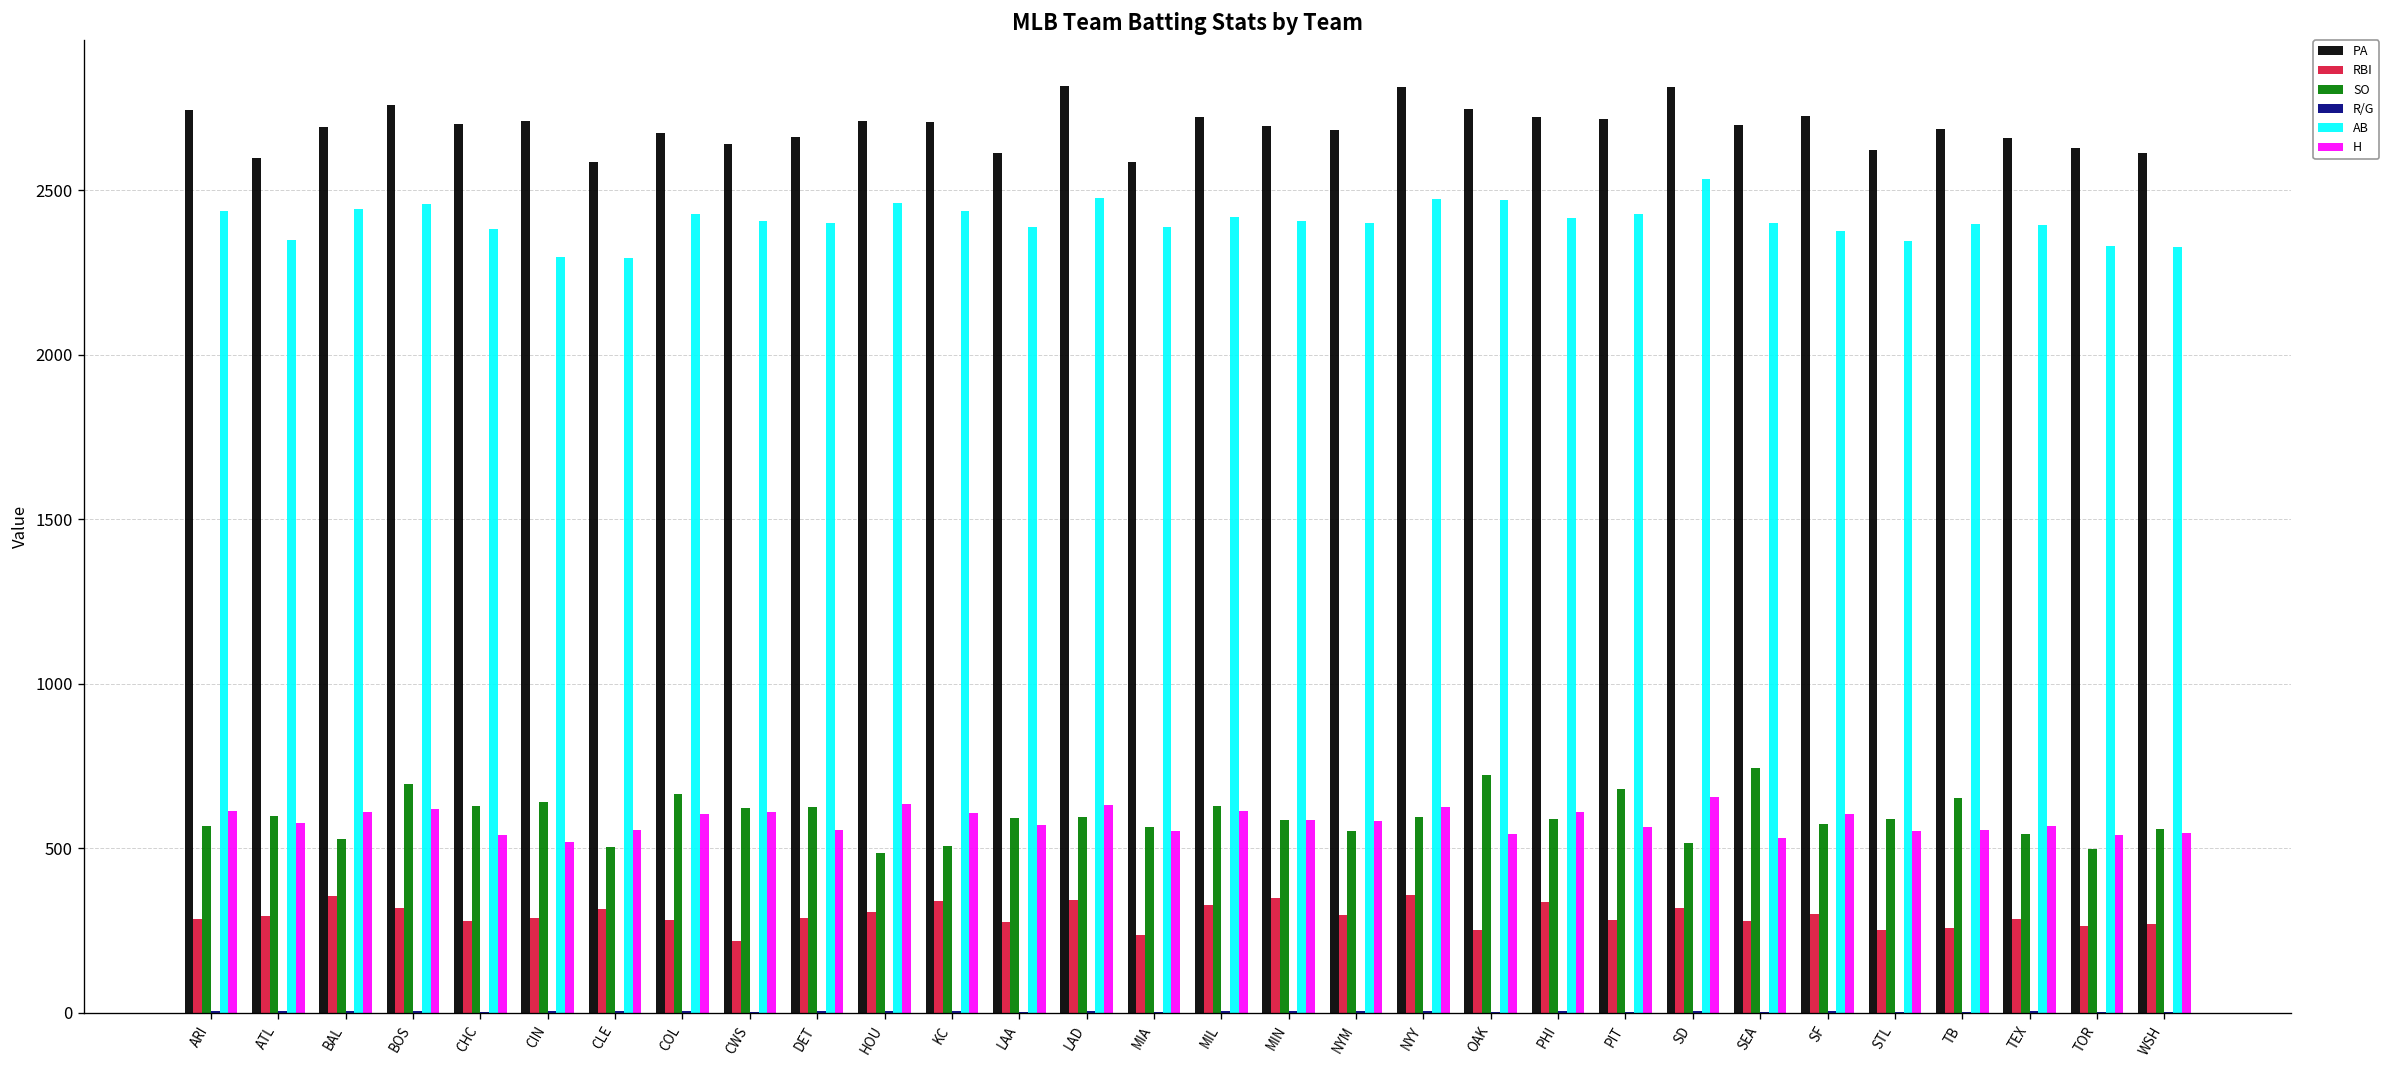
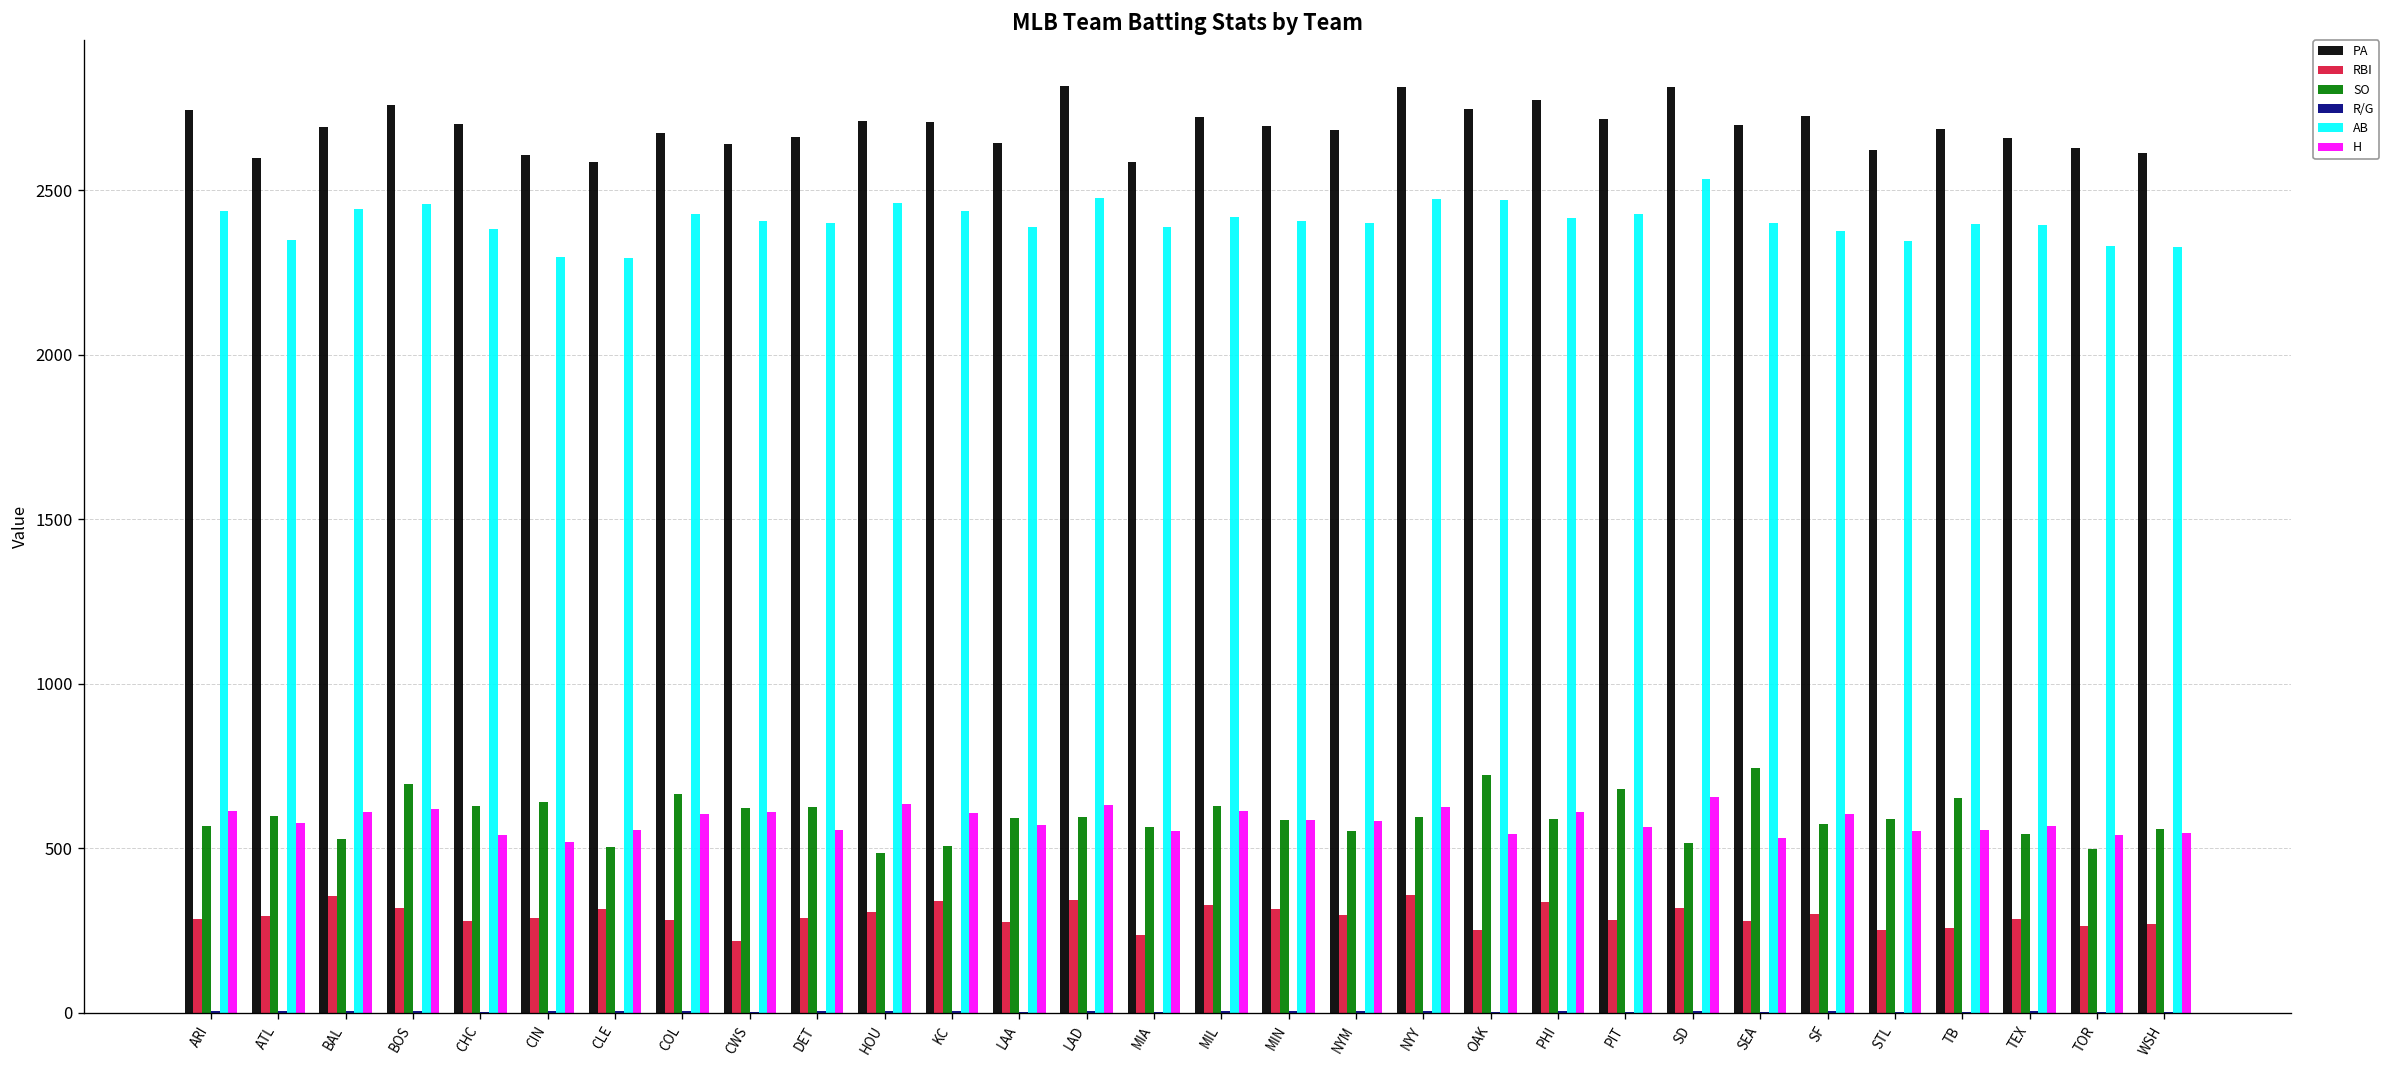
  {
    "PA": {
      "ARI": 2740,
      "ATL": 2600,
      "BAL": 2690,
      "BOS": 2760,
      "CHC": 2700,
-     "CIN": 2710,
+     "CIN": 2610,
      "CLE": 2580,
      "COL": 2670,
      "CWS": 2640,
      "DET": 2660,
      "HOU": 2710,
      "KC": 2710,
-     "LAA": 2610,
+     "LAA": 2640,
      "LAD": 2820,
      "MIA": 2590,
      "MIL": 2720,
      "MIN": 2700,
      "NYM": 2680,
      "NYY": 2810,
      "OAK": 2750,
-     "PHI": 2720,
+     "PHI": 2770,
      "PIT": 2720,
      "SD": 2810,
      "SEA": 2700,
      "SF": 2730,
      "STL": 2620,
      "TB": 2690,
      "TEX": 2660,
      "TOR": 2630,
      "WSH": 2610
    },
    "RBI": {
      "ARI": 290,
      "ATL": 290,
      "BAL": 350,
      "BOS": 320,
      "CHC": 280,
      "CIN": 290,
      "CLE": 320,
      "COL": 280,
      "CWS": 220,
      "DET": 290,
      "HOU": 310,
      "KC": 340,
      "LAA": 280,
      "LAD": 340,
      "MIA": 240,
      "MIL": 330,
-     "MIN": 350,
+     "MIN": 320,
      "NYM": 300,
      "NYY": 360,
      "OAK": 250,
      "PHI": 340,
      "PIT": 280,
      "SD": 320,
      "SEA": 280,
      "SF": 300,
      "STL": 250,
      "TB": 260,
      "TEX": 280,
      "TOR": 260,
      "WSH": 270
    },
    "SO": {
      "ARI": 570,
      "ATL": 600,
      "BAL": 530,
      "BOS": 700,
      "CHC": 630,
      "CIN": 640,
      "CLE": 500,
      "COL": 670,
      "CWS": 620,
      "DET": 630,
      "HOU": 490,
      "KC": 510,
      "LAA": 590,
      "LAD": 600,
      "MIA": 570,
      "MIL": 630,
      "MIN": 590,
      "NYM": 550,
      "NYY": 590,
      "OAK": 720,
      "PHI": 590,
      "PIT": 680,
      "SD": 520,
      "SEA": 750,
      "SF": 570,
      "STL": 590,
      "TB": 650,
      "TEX": 540,
      "TOR": 500,
      "WSH": 560
    },
    "AB": {
      "ARI": 2440,
      "ATL": 2350,
      "BAL": 2440,
      "BOS": 2460,
      "CHC": 2380,
      "CIN": 2300,
      "CLE": 2290,
      "COL": 2430,
      "CWS": 2410,
      "DET": 2400,
      "HOU": 2460,
      "KC": 2440,
      "LAA": 2390,
      "LAD": 2480,
      "MIA": 2390,
      "MIL": 2420,
      "MIN": 2410,
      "NYM": 2400,
      "NYY": 2470,
      "OAK": 2470,
      "PHI": 2420,
      "PIT": 2430,
      "SD": 2530,
      "SEA": 2400,
      "SF": 2370,
      "STL": 2350,
      "TB": 2400,
      "TEX": 2400,
      "TOR": 2330,
      "WSH": 2330
    },
    "H": {
      "ARI": 610,
      "ATL": 580,
      "BAL": 610,
      "BOS": 620,
      "CHC": 540,
      "CIN": 520,
      "CLE": 560,
      "COL": 600,
      "CWS": 610,
      "DET": 560,
      "HOU": 640,
      "KC": 610,
      "LAA": 570,
      "LAD": 630,
      "MIA": 550,
      "MIL": 610,
      "MIN": 590,
      "NYM": 580,
      "NYY": 630,
      "OAK": 540,
      "PHI": 610,
      "PIT": 560,
      "SD": 660,
      "SEA": 530,
      "SF": 610,
      "STL": 550,
      "TB": 560,
      "TEX": 570,
      "TOR": 540,
      "WSH": 550
    }
  }
